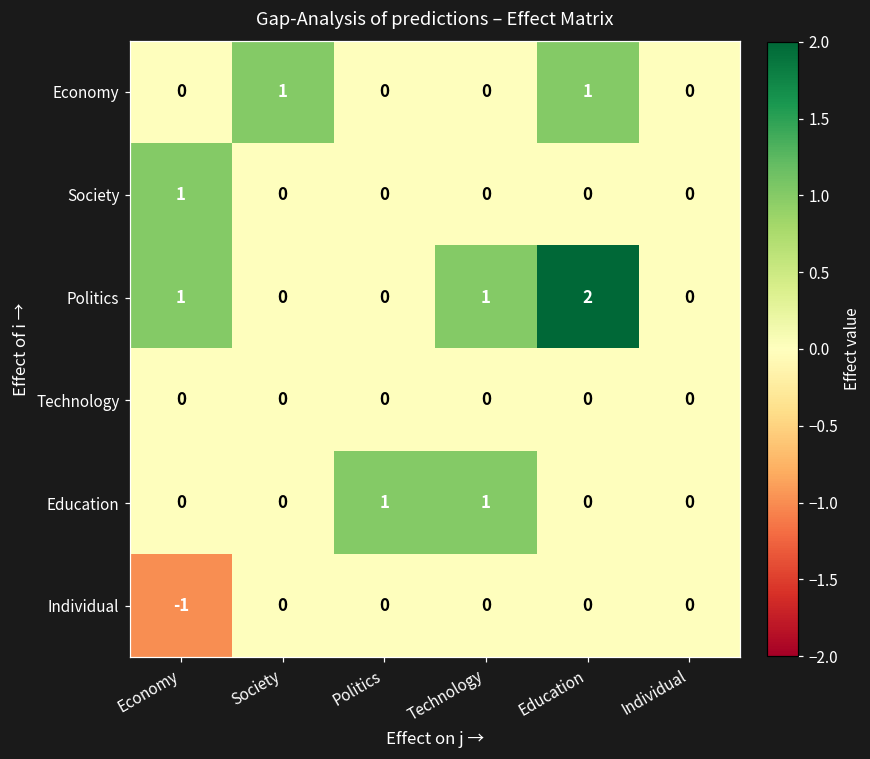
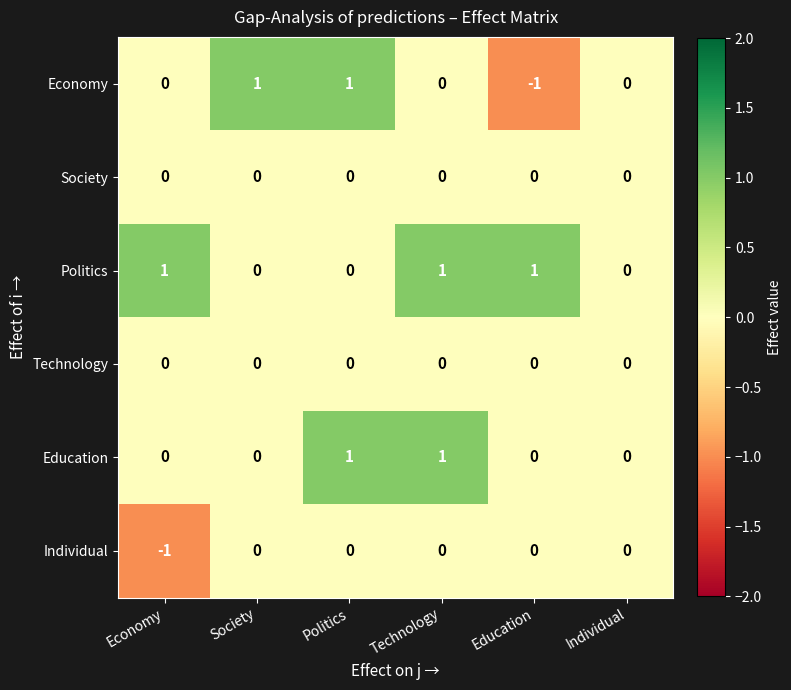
  {
    "Economy": {
      "Economy": 0,
      "Society": 1,
-     "Politics": 0,
+     "Politics": 1,
      "Technology": 0,
-     "Education": 1,
+     "Education": -1,
      "Individual": 0
    },
    "Society": {
-     "Economy": 1,
+     "Economy": 0,
      "Society": 0,
      "Politics": 0,
      "Technology": 0,
      "Education": 0,
      "Individual": 0
    },
    "Politics": {
      "Economy": 1,
      "Society": 0,
      "Politics": 0,
      "Technology": 1,
-     "Education": 2,
+     "Education": 1,
      "Individual": 0
    },
    "Technology": {
      "Economy": 0,
      "Society": 0,
      "Politics": 0,
      "Technology": 0,
      "Education": 0,
      "Individual": 0
    },
    "Education": {
      "Economy": 0,
      "Society": 0,
      "Politics": 1,
      "Technology": 1,
      "Education": 0,
      "Individual": 0
    },
    "Individual": {
      "Economy": -1,
      "Society": 0,
      "Politics": 0,
      "Technology": 0,
      "Education": 0,
      "Individual": 0
    }
  }
